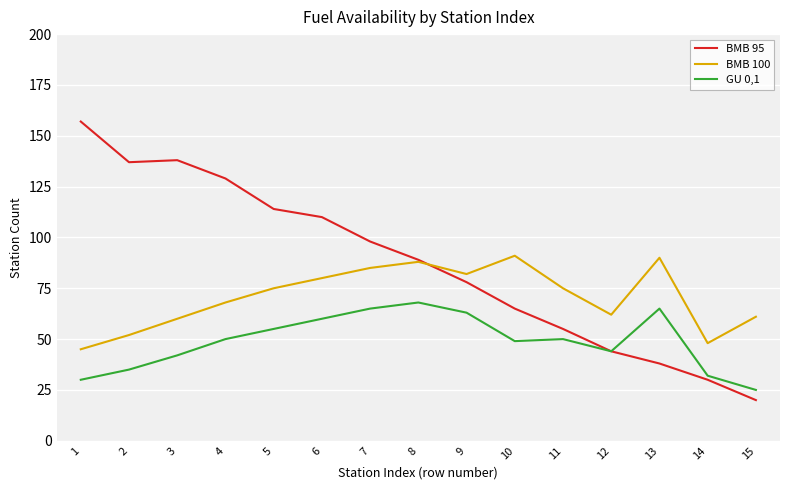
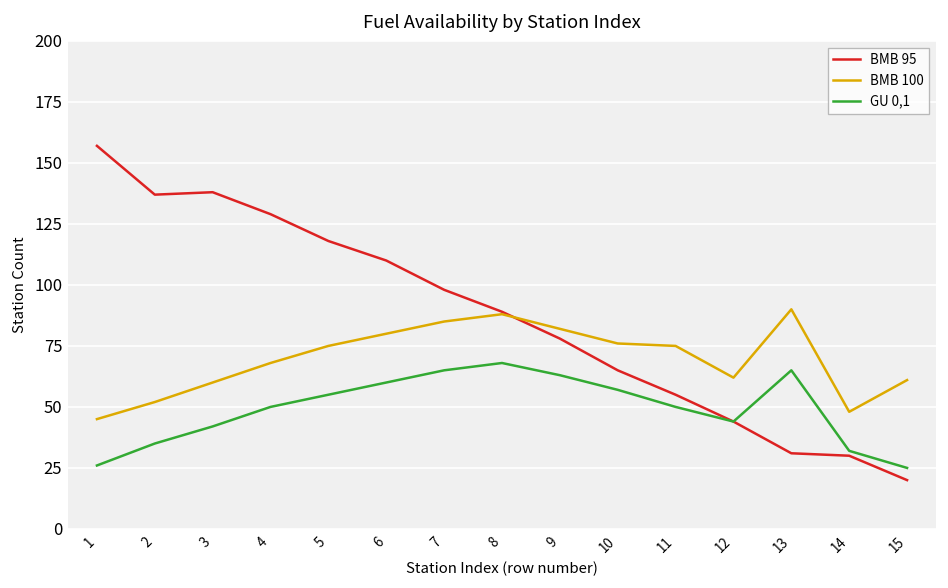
  {
    "BMB 95": {
      "1": 157,
      "2": 137,
      "3": 138,
      "4": 129,
-     "5": 114,
+     "5": 118,
      "6": 110,
      "7": 98,
      "9": 78,
      "10": 65,
      "11": 55,
-     "13": 38,
+     "13": 31,
      "14": 30,
      "15": 20
    },
    "BMB 100": {
      "1": 45,
      "2": 52,
      "3": 60,
      "4": 68,
      "5": 75,
      "6": 80,
      "7": 85,
      "9": 82,
-     "10": 91,
+     "10": 76,
      "11": 75,
      "12": 62,
      "13": 90,
      "14": 48,
      "15": 61
    },
    "GU 0,1": {
-     "1": 30,
+     "1": 26,
      "2": 35,
      "3": 42,
      "4": 50,
      "5": 55,
      "6": 60,
      "7": 65,
      "8": 68,
      "9": 63,
-     "10": 49,
+     "10": 57,
      "11": 50,
      "13": 65,
      "14": 32,
      "15": 25
    }
  }
